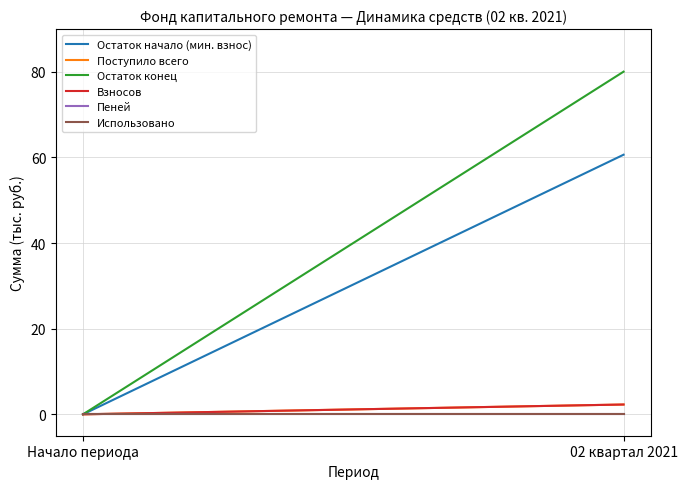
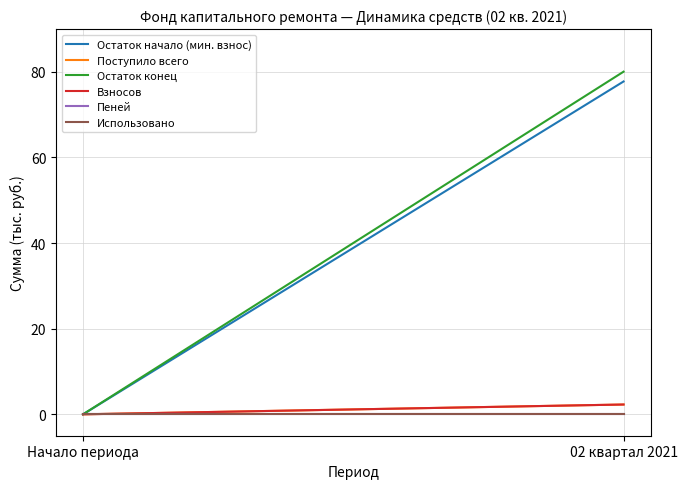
  {
    "Остаток начало (мин. взнос)": {
-     "02 квартал 2021": 61
+     "02 квартал 2021": 78
    },
    "Взносов": {
      "02 квартал 2021": 2
    },
    "Остаток конец": {
      "02 квартал 2021": 80
    },
    "Использовано": {
      "02 квартал 2021": 0
    }
  }
